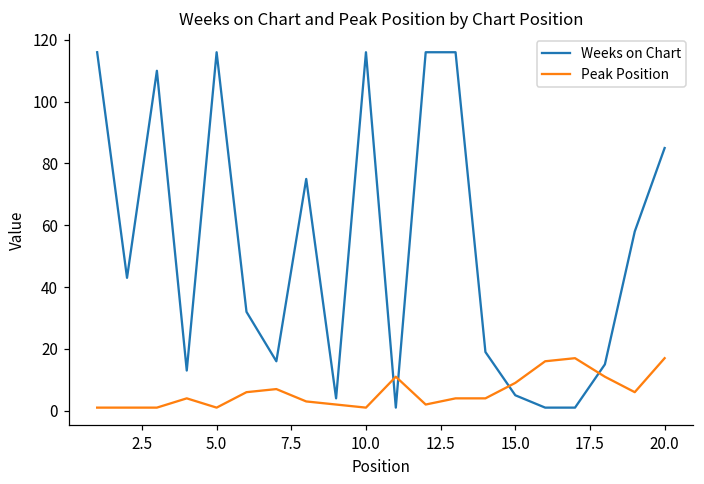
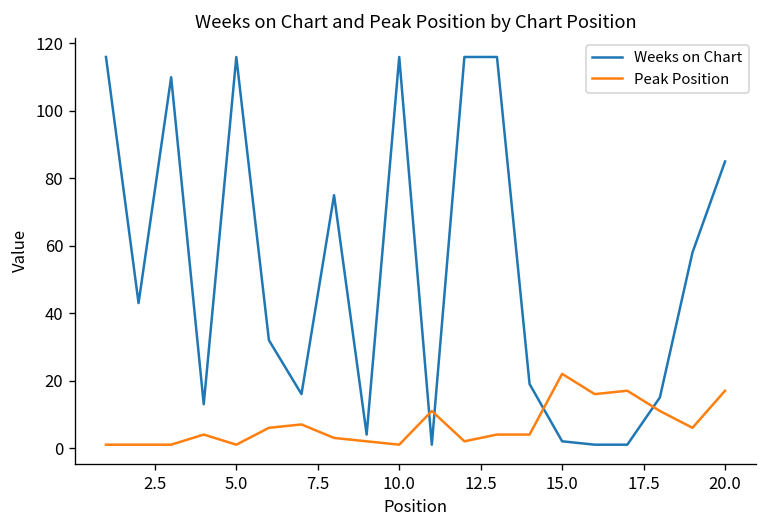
  {
    "Weeks on Chart": {
      "5.0": 116,
      "10.0": 116,
-     "15.0": 5,
+     "15.0": 2,
      "20.0": 85
    },
    "Peak Position": {
      "5.0": 1,
      "10.0": 1,
-     "15.0": 9,
+     "15.0": 22,
      "20.0": 17
    }
  }
